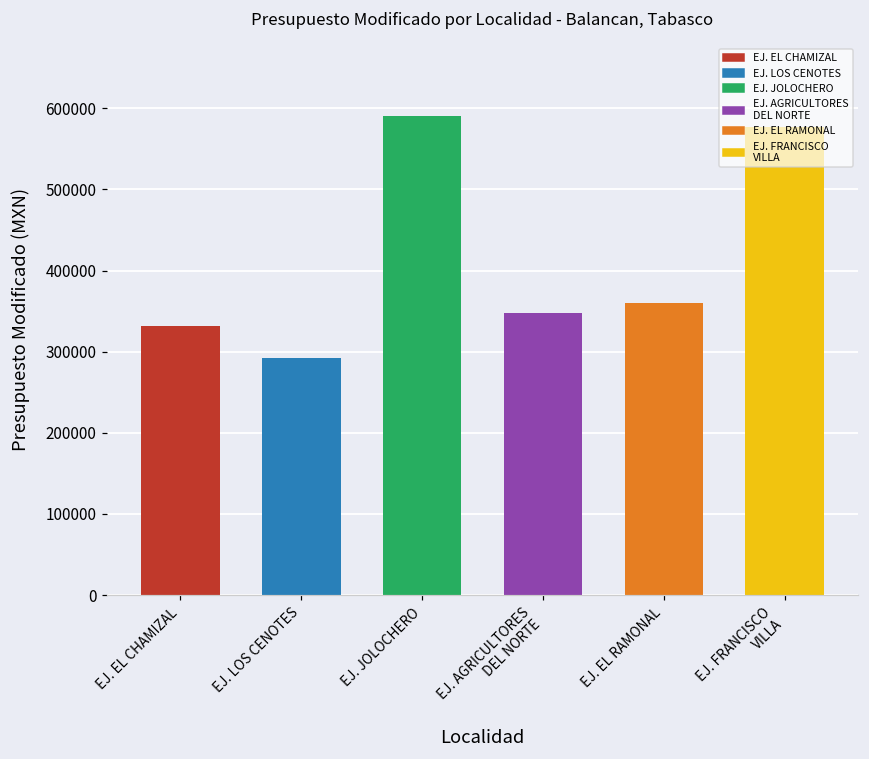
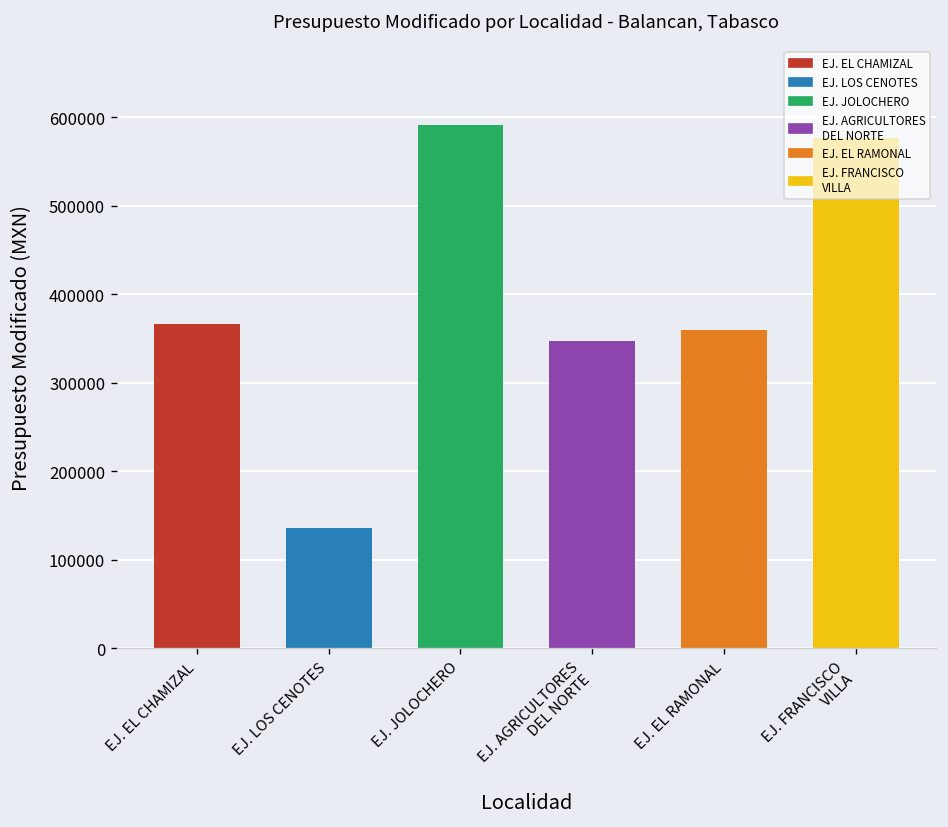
  {
-   "EJ. EL CHAMIZAL": 330000,
-   "EJ. LOS CENOTES": 290000,
+   "EJ. EL CHAMIZAL": 370000,
+   "EJ. LOS CENOTES": 140000,
    "EJ. JOLOCHERO": 590000,
    "EJ. AGRICULTORES DEL NORTE": 350000,
    "EJ. EL RAMONAL": 360000
  }
